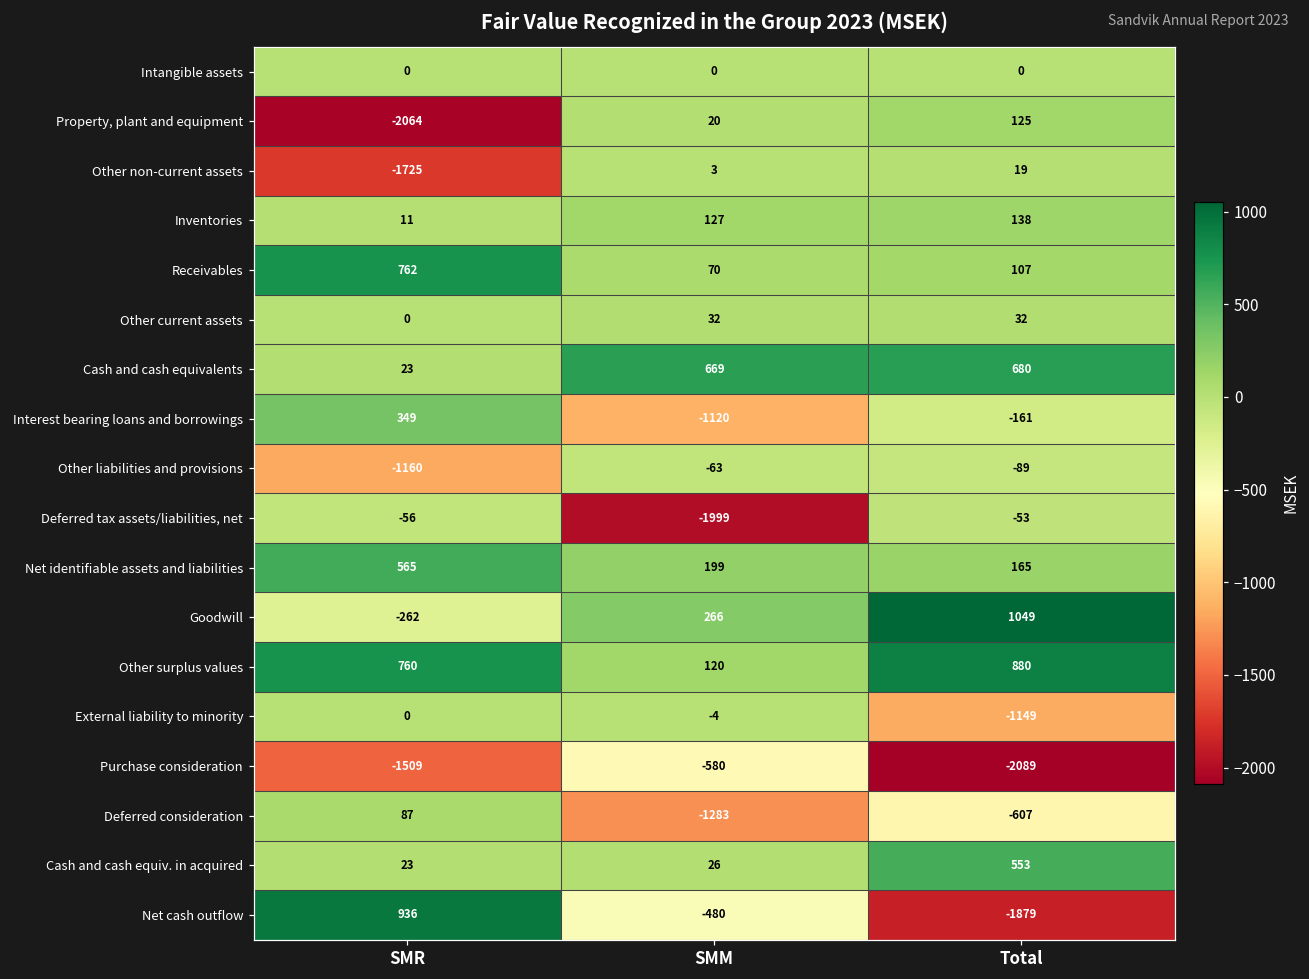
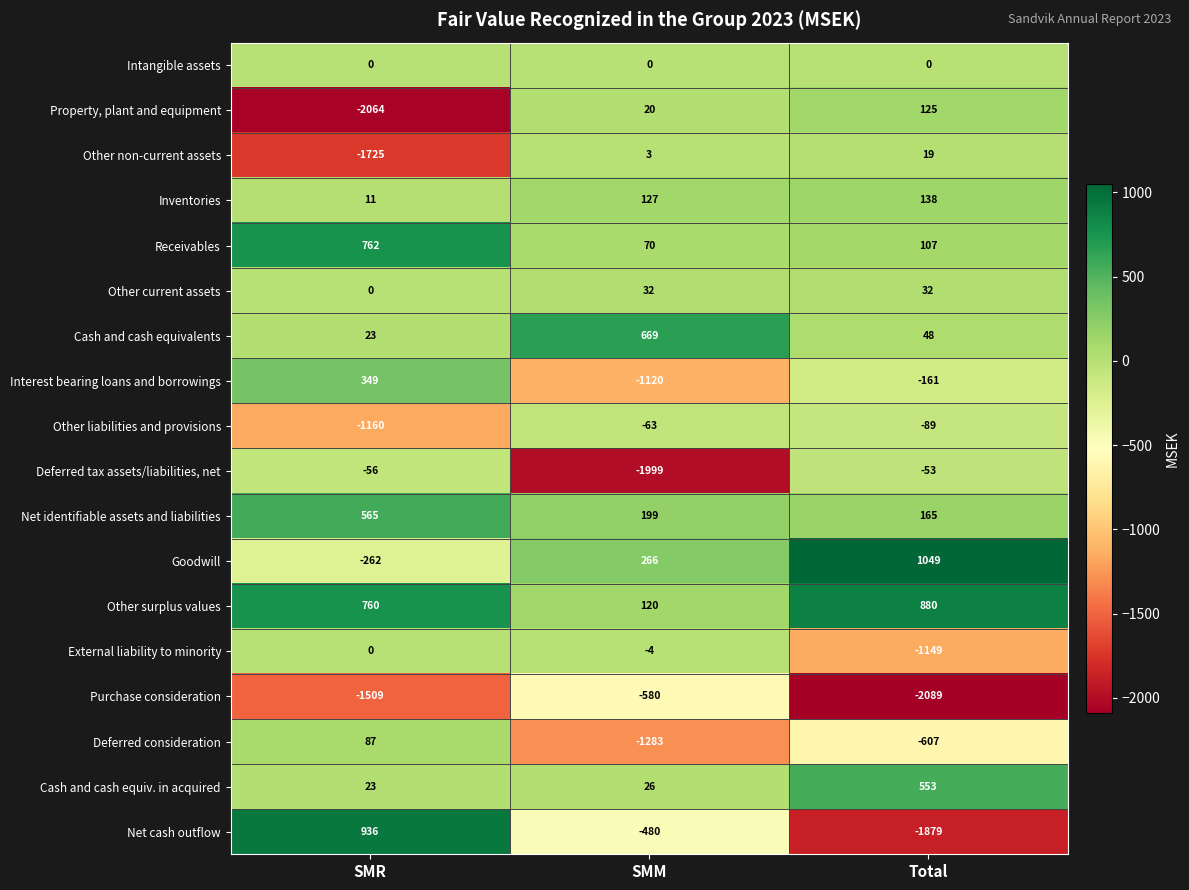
  {
    "Intangible assets": {
      "SMR": 0,
      "SMM": 0,
      "Total": 0
    },
    "Property, plant and equipment": {
      "SMR": -2064,
      "SMM": 20,
      "Total": 125
    },
    "Other non-current assets": {
      "SMR": -1725,
      "SMM": 3,
      "Total": 19
    },
    "Inventories": {
      "SMR": 11,
      "SMM": 127,
      "Total": 138
    },
    "Receivables": {
      "SMR": 762,
      "SMM": 70,
      "Total": 107
    },
    "Other current assets": {
      "SMR": 0,
      "SMM": 32,
      "Total": 32
    },
    "Cash and cash equivalents": {
      "SMR": 23,
      "SMM": 669,
-     "Total": 680
+     "Total": 48
    },
    "Interest bearing loans and borrowings": {
      "SMR": 349,
      "SMM": -1120,
      "Total": -161
    },
    "Other liabilities and provisions": {
      "SMR": -1160,
      "SMM": -63,
      "Total": -89
    },
    "Deferred tax assets/liabilities, net": {
      "SMR": -56,
      "SMM": -1999,
      "Total": -53
    },
    "Net identifiable assets and liabilities": {
      "SMR": 565,
      "SMM": 199,
      "Total": 165
    },
    "Goodwill": {
      "SMR": -262,
      "SMM": 266,
      "Total": 1049
    },
    "Other surplus values": {
      "SMR": 760,
      "SMM": 120,
      "Total": 880
    },
    "External liability to minority": {
      "SMR": 0,
      "SMM": -4,
      "Total": -1149
    },
    "Purchase consideration": {
      "SMR": -1509,
      "SMM": -580,
      "Total": -2089
    },
    "Deferred consideration": {
      "SMR": 87,
      "SMM": -1283,
      "Total": -607
    },
    "Cash and cash equiv. in acquired": {
      "SMR": 23,
      "SMM": 26,
      "Total": 553
    },
    "Net cash outflow": {
      "SMR": 936,
      "SMM": -480,
      "Total": -1879
    }
  }
